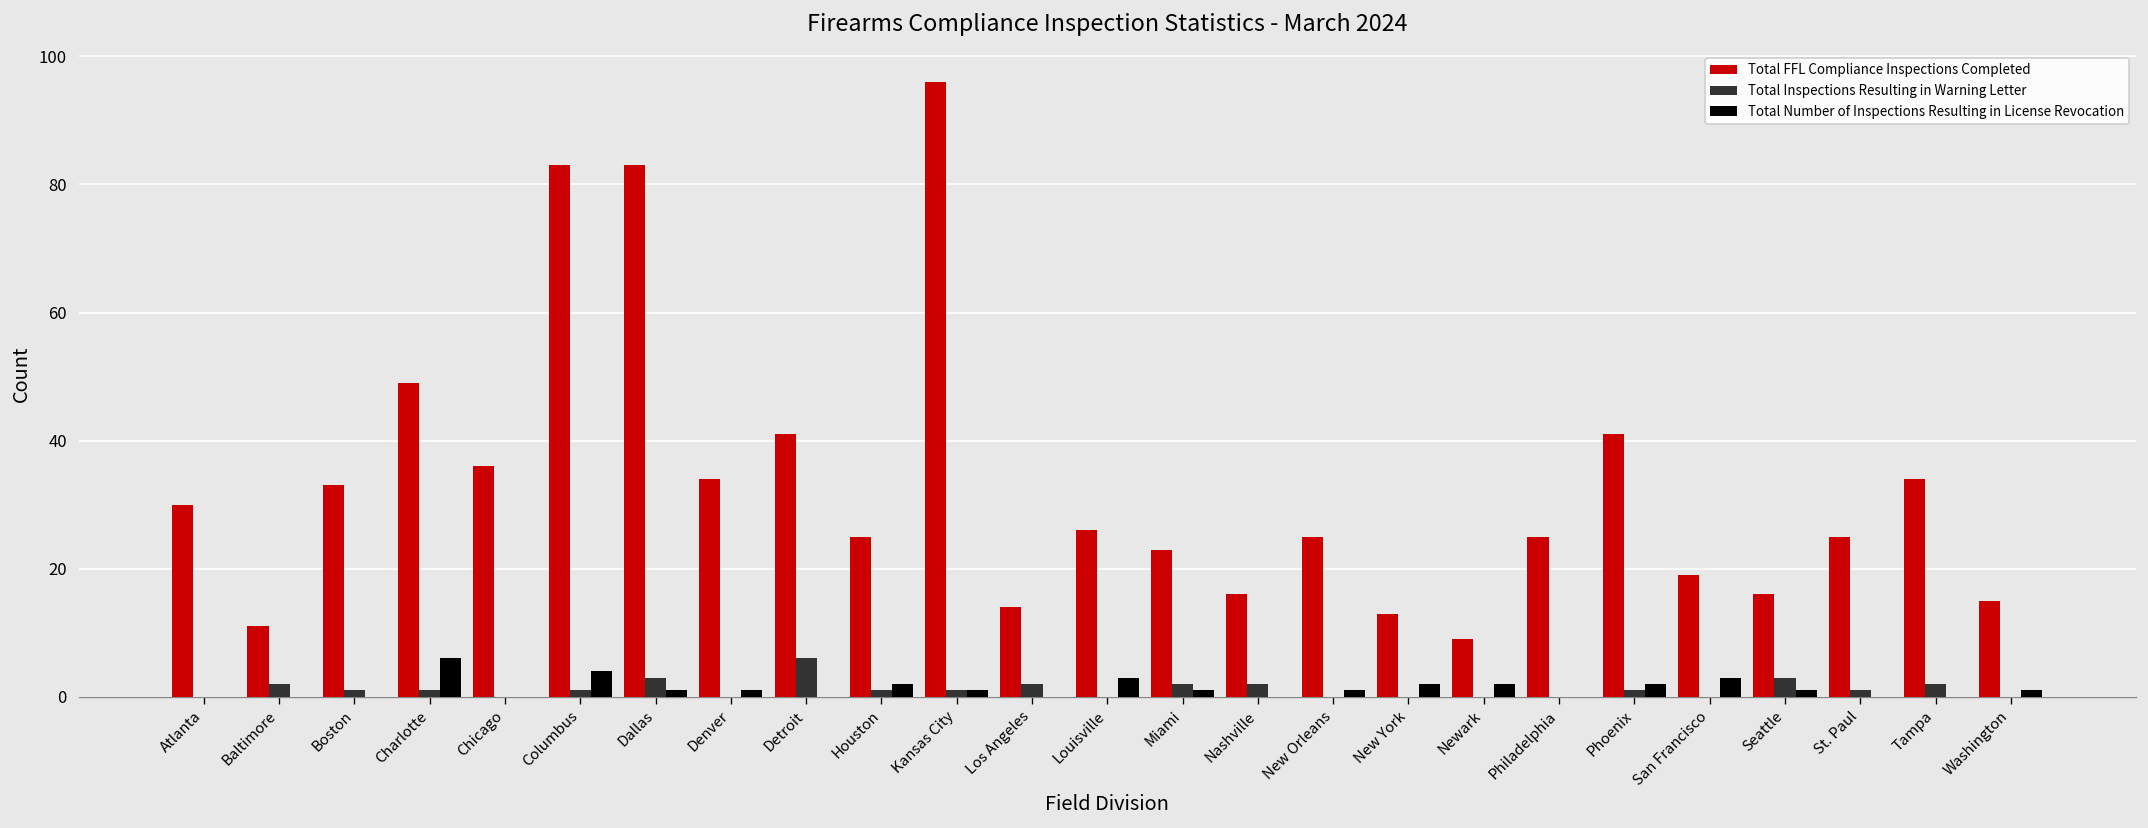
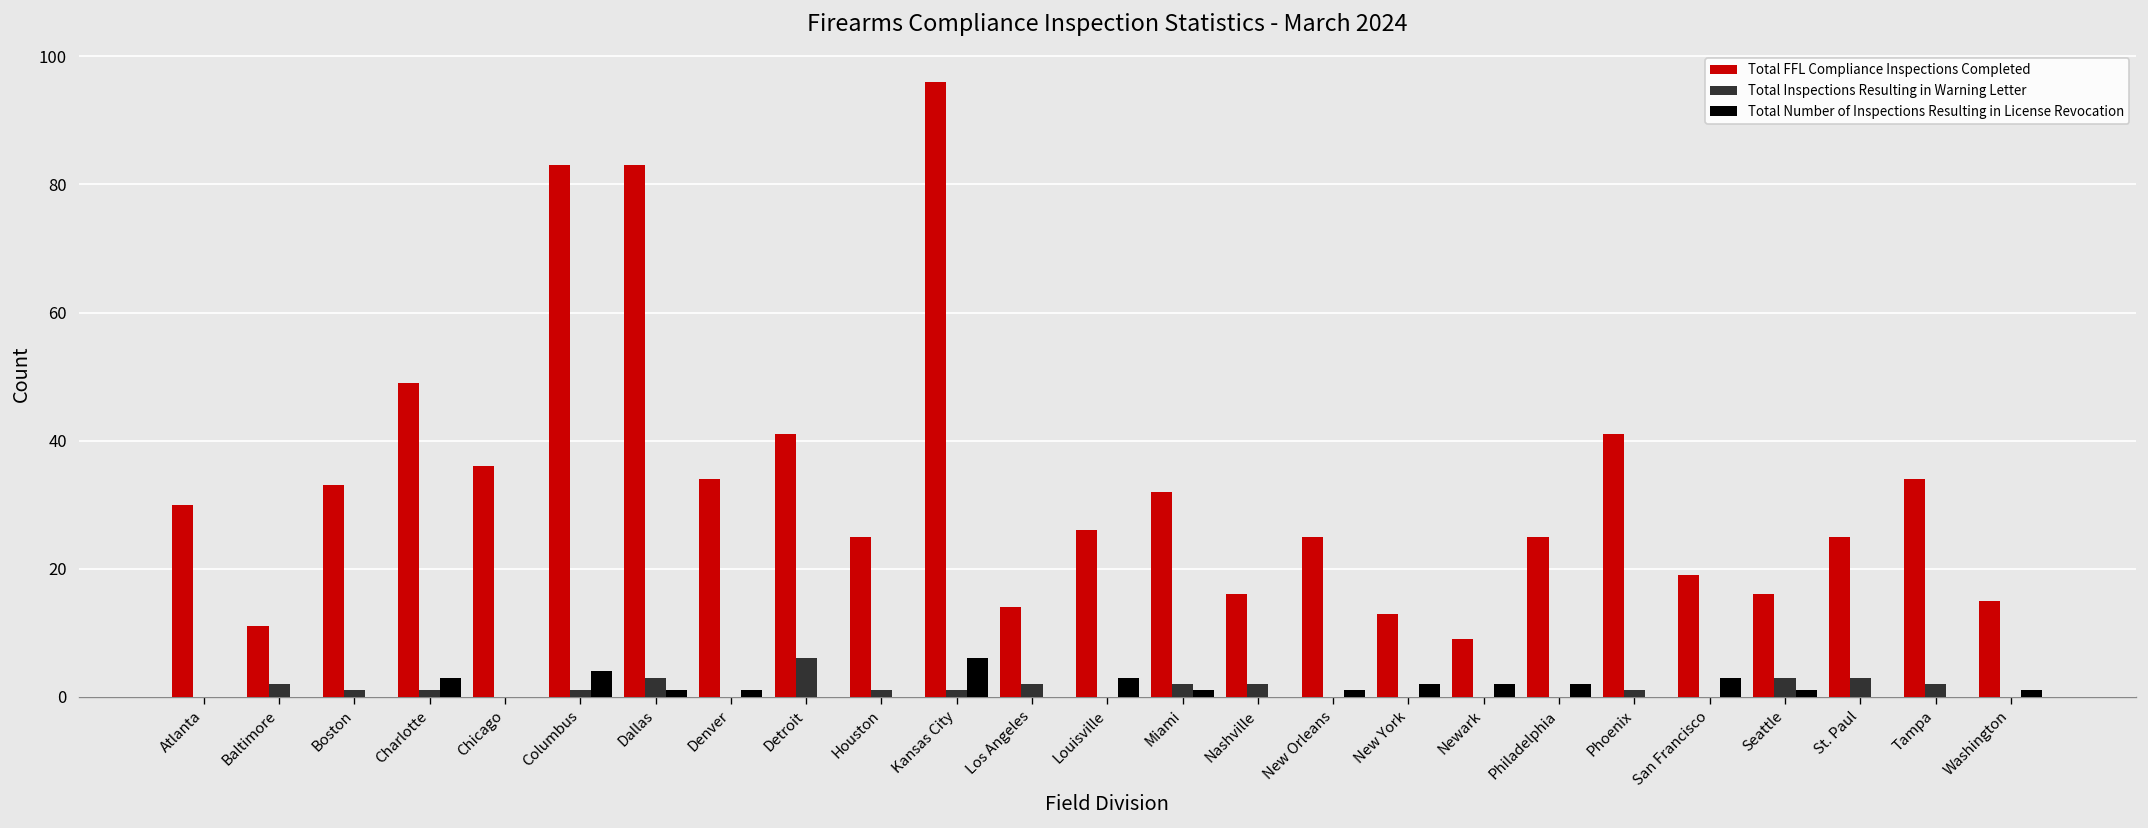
  {
    "Total FFL Compliance Inspections Completed": {
      "Atlanta": 30,
      "Baltimore": 11,
      "Boston": 33,
      "Charlotte": 49,
      "Chicago": 36,
      "Columbus": 83,
      "Dallas": 83,
      "Denver": 34,
      "Detroit": 41,
      "Houston": 25,
      "Kansas City": 96,
      "Los Angeles": 14,
      "Louisville": 26,
-     "Miami": 23,
+     "Miami": 32,
      "Nashville": 16,
      "New Orleans": 25,
      "New York": 13,
      "Newark": 9,
      "Philadelphia": 25,
      "Phoenix": 41,
      "San Francisco": 19,
      "Seattle": 16,
      "St. Paul": 25,
      "Tampa": 34,
      "Washington": 15
    },
    "Total Inspections Resulting in Warning Letter": {
      "Atlanta": 0,
      "Baltimore": 2,
      "Boston": 1,
      "Charlotte": 1,
      "Chicago": 0,
      "Columbus": 1,
      "Dallas": 3,
      "Denver": 0,
      "Detroit": 6,
      "Houston": 1,
      "Kansas City": 1,
      "Los Angeles": 2,
      "Louisville": 0,
      "Miami": 2,
      "Nashville": 2,
      "New Orleans": 0,
      "New York": 0,
      "Newark": 0,
      "Philadelphia": 0,
      "Phoenix": 1,
      "San Francisco": 0,
      "Seattle": 3,
-     "St. Paul": 1,
+     "St. Paul": 3,
      "Tampa": 2,
      "Washington": 0
    },
    "Total Number of Inspections Resulting in License Revocation": {
      "Atlanta": 0,
      "Baltimore": 0,
      "Boston": 0,
-     "Charlotte": 6,
+     "Charlotte": 3,
      "Chicago": 0,
      "Columbus": 4,
      "Dallas": 1,
      "Denver": 1,
      "Detroit": 0,
-     "Houston": 2,
-     "Kansas City": 1,
+     "Houston": 0,
+     "Kansas City": 6,
      "Los Angeles": 0,
      "Louisville": 3,
      "Miami": 1,
      "Nashville": 0,
      "New Orleans": 1,
      "New York": 2,
      "Newark": 2,
-     "Philadelphia": 0,
-     "Phoenix": 2,
+     "Philadelphia": 2,
+     "Phoenix": 0,
      "San Francisco": 3,
      "Seattle": 1,
      "St. Paul": 0,
      "Tampa": 0,
      "Washington": 1
    }
  }
